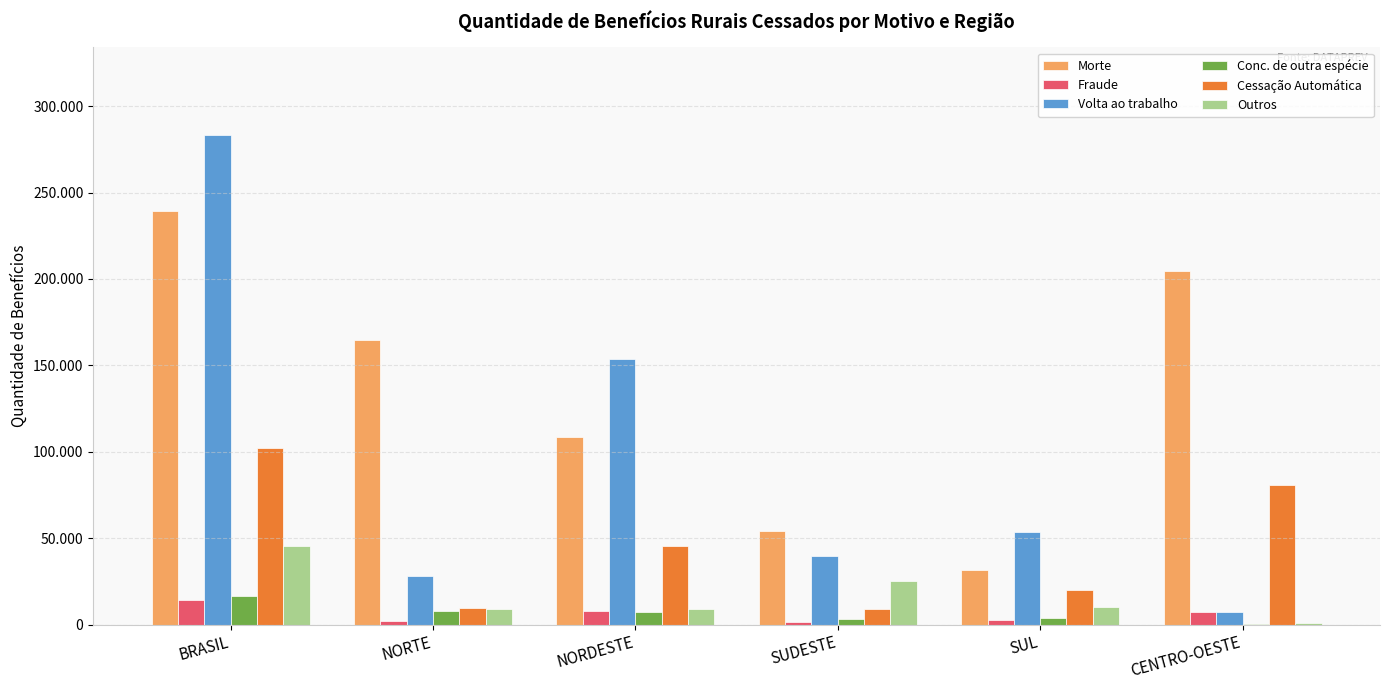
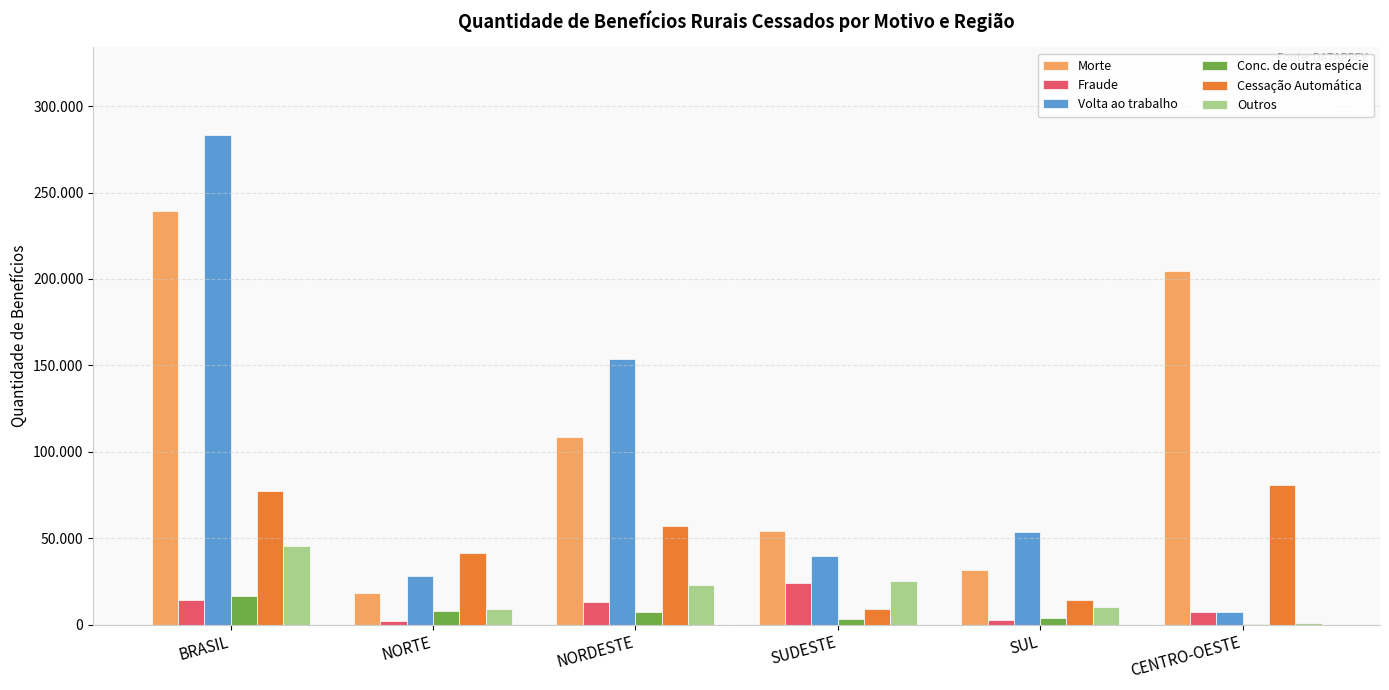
  {
    "Morte": {
      "BRASIL": 239,
-     "NORTE": 165,
+     "NORTE": 18,
      "NORDESTE": 108,
      "SUDESTE": 54,
      "SUL": 32,
      "CENTRO-OESTE": 205
    },
    "Fraude": {
      "BRASIL": 14,
      "NORTE": 2,
-     "NORDESTE": 8,
-     "SUDESTE": 1,
+     "NORDESTE": 13,
+     "SUDESTE": 24,
      "SUL": 3,
      "CENTRO-OESTE": 7
    },
    "Volta ao trabalho": {
      "BRASIL": 283,
      "NORTE": 28,
      "NORDESTE": 154,
      "SUDESTE": 40,
      "SUL": 54,
      "CENTRO-OESTE": 8
    },
    "Conc. de outra espécie": {
      "BRASIL": 16,
      "NORTE": 8,
      "NORDESTE": 7,
      "SUDESTE": 3,
      "SUL": 4
    },
    "Cessação Automática": {
-     "BRASIL": 102,
-     "NORTE": 9,
-     "NORDESTE": 46,
+     "BRASIL": 78,
+     "NORTE": 41,
+     "NORDESTE": 57,
      "SUDESTE": 9,
-     "SUL": 20,
+     "SUL": 14,
      "CENTRO-OESTE": 81
    },
    "Outros": {
      "BRASIL": 45,
      "NORTE": 9,
-     "NORDESTE": 9,
+     "NORDESTE": 23,
      "SUDESTE": 25,
      "SUL": 10
    }
  }
